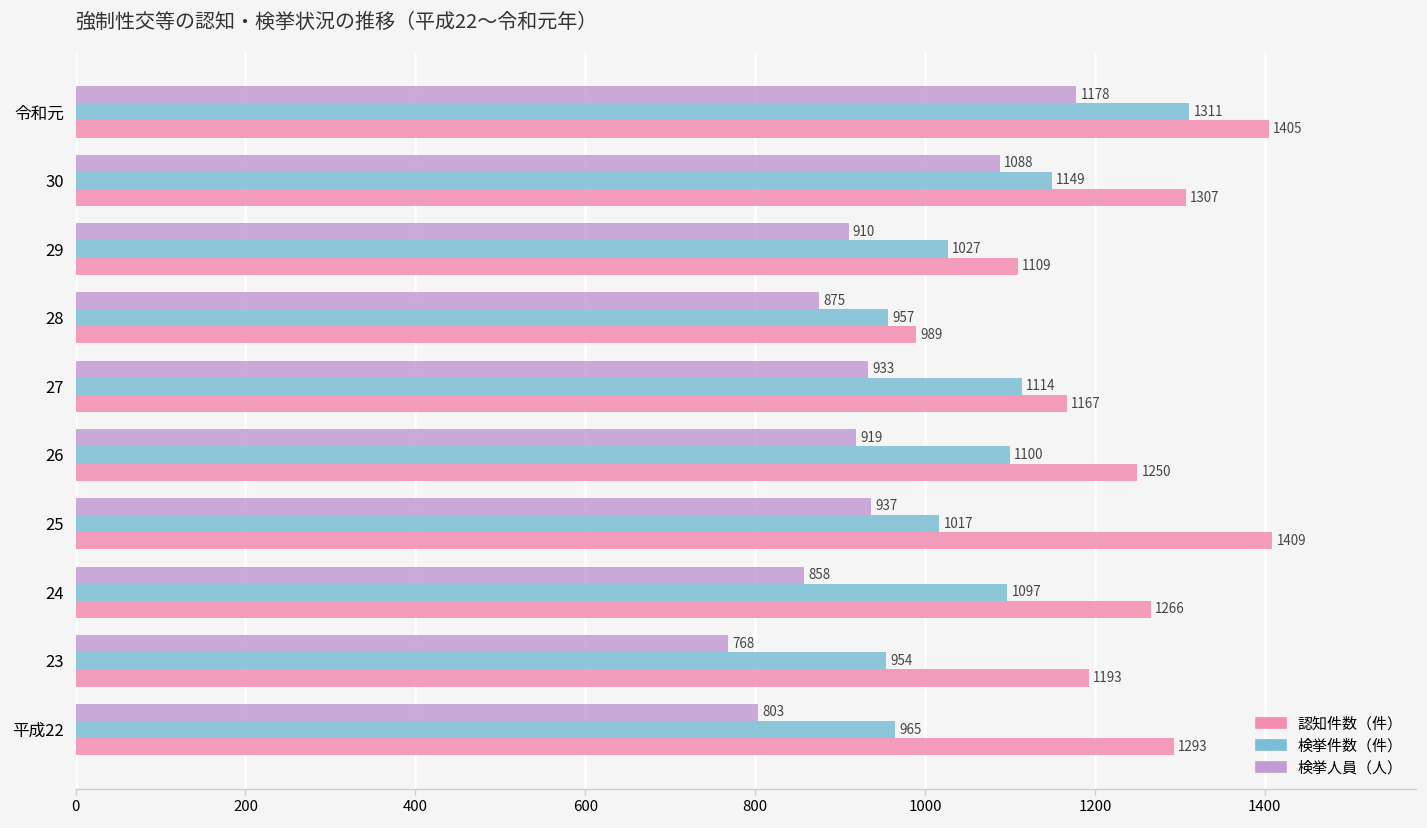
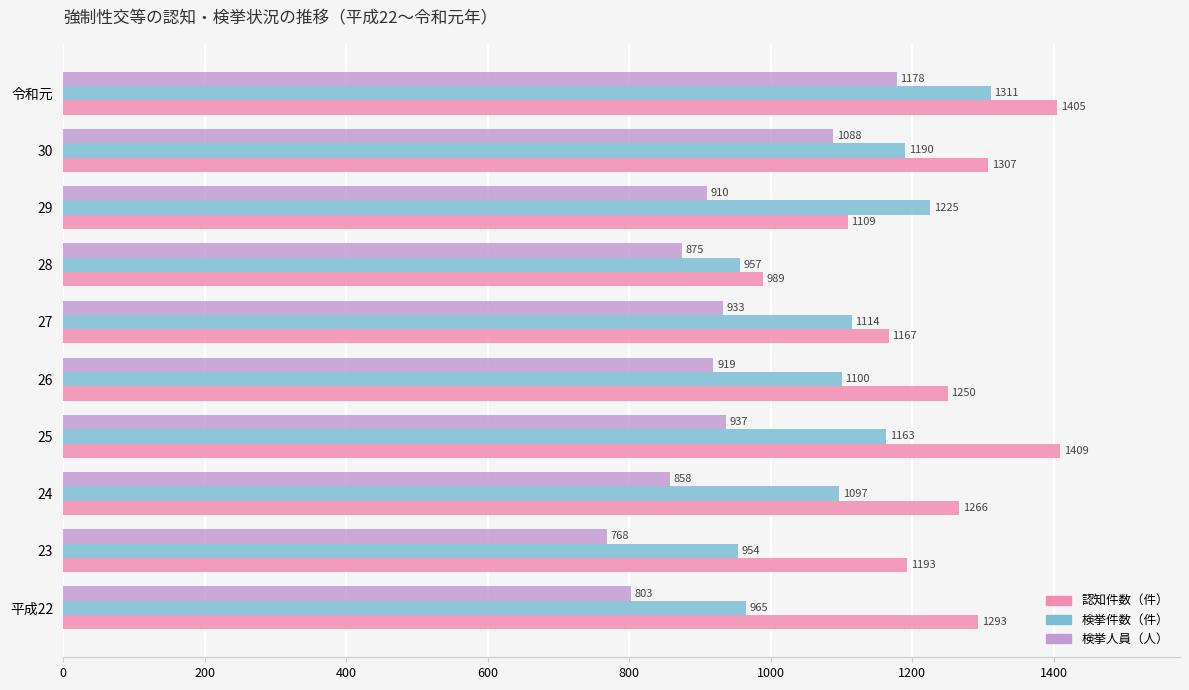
  {
    "検挙件数（件）": {
      "令和元": 1311,
-     "30": 1149,
-     "29": 1027,
+     "30": 1190,
+     "29": 1225,
      "28": 957,
      "27": 1114,
      "26": 1100,
-     "25": 1017,
+     "25": 1163,
      "24": 1097,
      "23": 954,
      "平成22": 965
    }
  }
